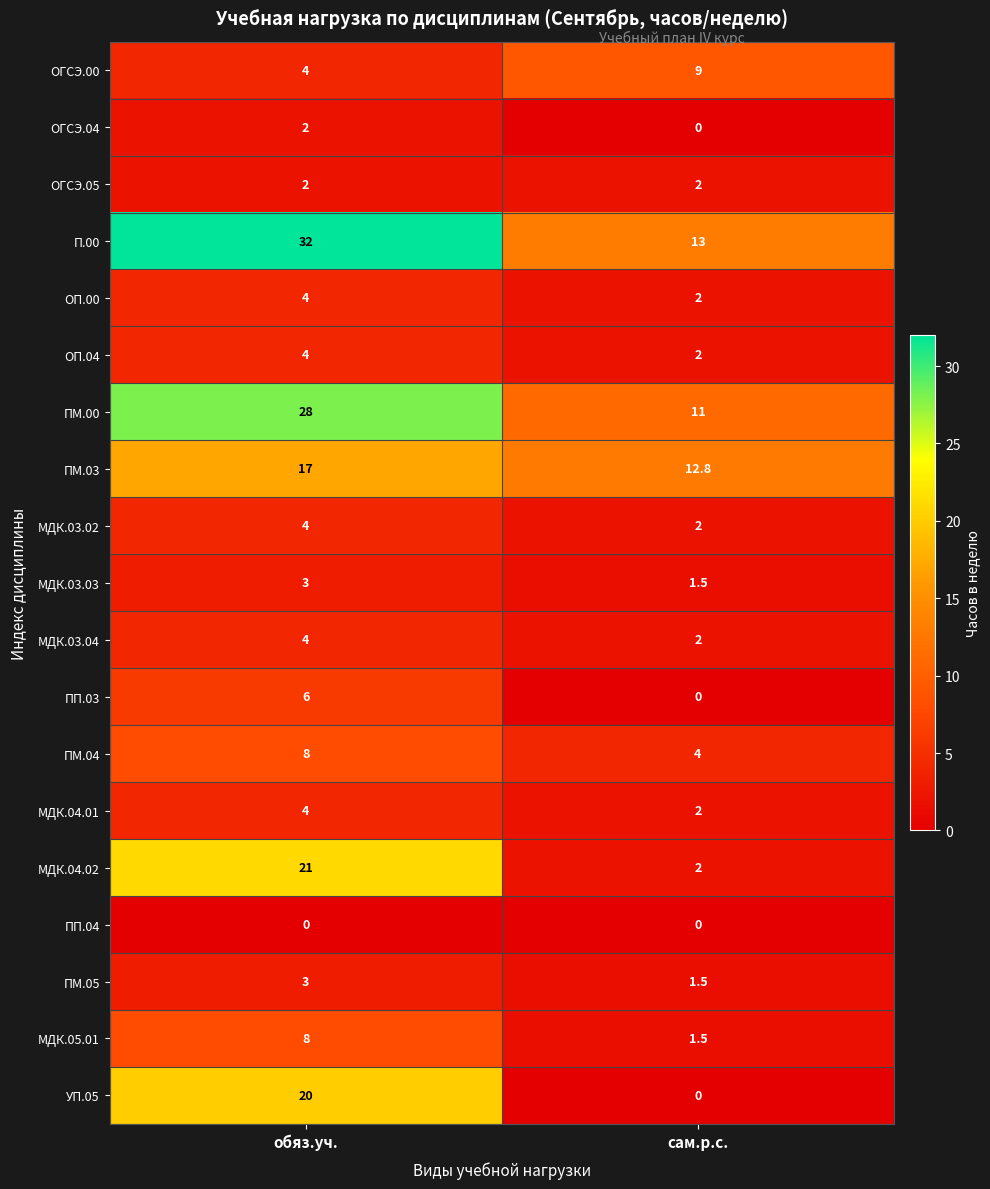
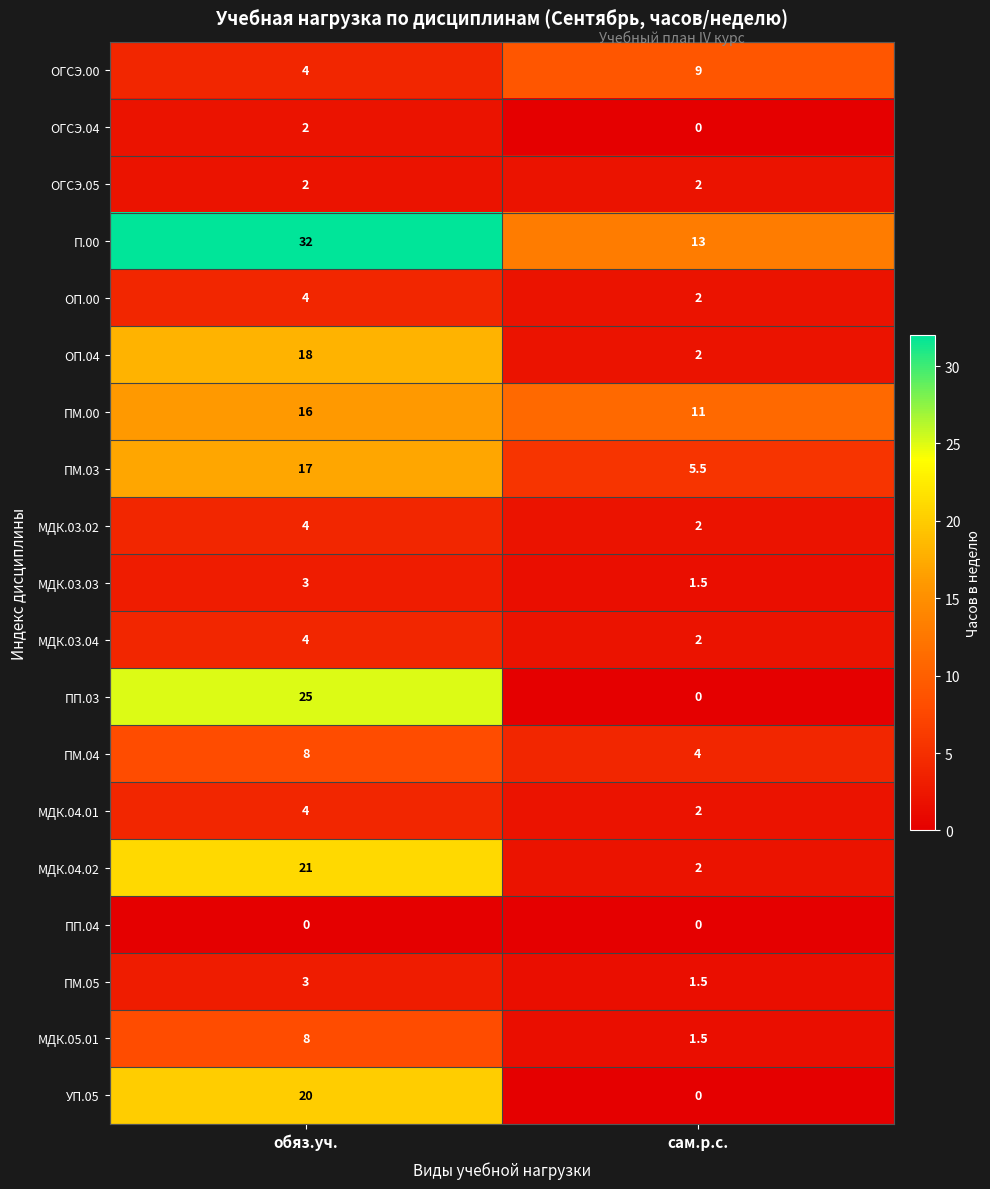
  {
    "ОГСЭ.00": {
      "обяз.уч.": 4,
      "сам.р.с.": 9
    },
    "ОГСЭ.04": {
      "обяз.уч.": 2,
      "сам.р.с.": 0
    },
    "ОГСЭ.05": {
      "обяз.уч.": 2,
      "сам.р.с.": 2
    },
    "П.00": {
      "обяз.уч.": 32,
      "сам.р.с.": 13
    },
    "ОП.00": {
      "обяз.уч.": 4,
      "сам.р.с.": 2
    },
    "ОП.04": {
-     "обяз.уч.": 4,
+     "обяз.уч.": 18,
      "сам.р.с.": 2
    },
    "ПМ.00": {
-     "обяз.уч.": 28,
+     "обяз.уч.": 16,
      "сам.р.с.": 11
    },
    "ПМ.03": {
      "обяз.уч.": 17,
-     "сам.р.с.": 12.8
+     "сам.р.с.": 5.5
    },
    "МДК.03.02": {
      "обяз.уч.": 4,
      "сам.р.с.": 2
    },
    "МДК.03.03": {
      "обяз.уч.": 3,
      "сам.р.с.": 1.5
    },
    "МДК.03.04": {
      "обяз.уч.": 4,
      "сам.р.с.": 2
    },
    "ПП.03": {
-     "обяз.уч.": 6,
+     "обяз.уч.": 25,
      "сам.р.с.": 0
    },
    "ПМ.04": {
      "обяз.уч.": 8,
      "сам.р.с.": 4
    },
    "МДК.04.01": {
      "обяз.уч.": 4,
      "сам.р.с.": 2
    },
    "МДК.04.02": {
      "обяз.уч.": 21,
      "сам.р.с.": 2
    },
    "ПП.04": {
      "обяз.уч.": 0,
      "сам.р.с.": 0
    },
    "ПМ.05": {
      "обяз.уч.": 3,
      "сам.р.с.": 1.5
    },
    "МДК.05.01": {
      "обяз.уч.": 8,
      "сам.р.с.": 1.5
    },
    "УП.05": {
      "обяз.уч.": 20,
      "сам.р.с.": 0
    }
  }
